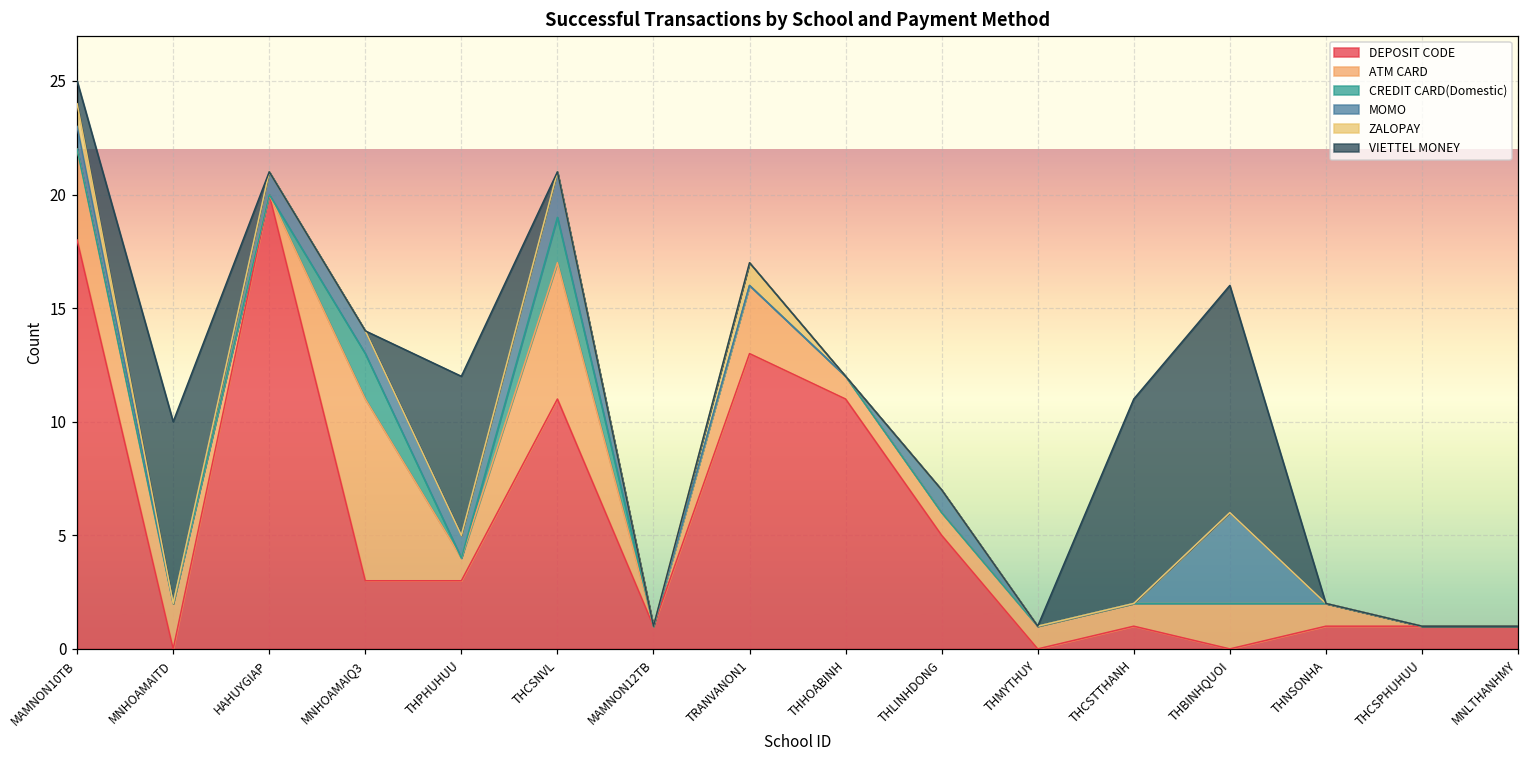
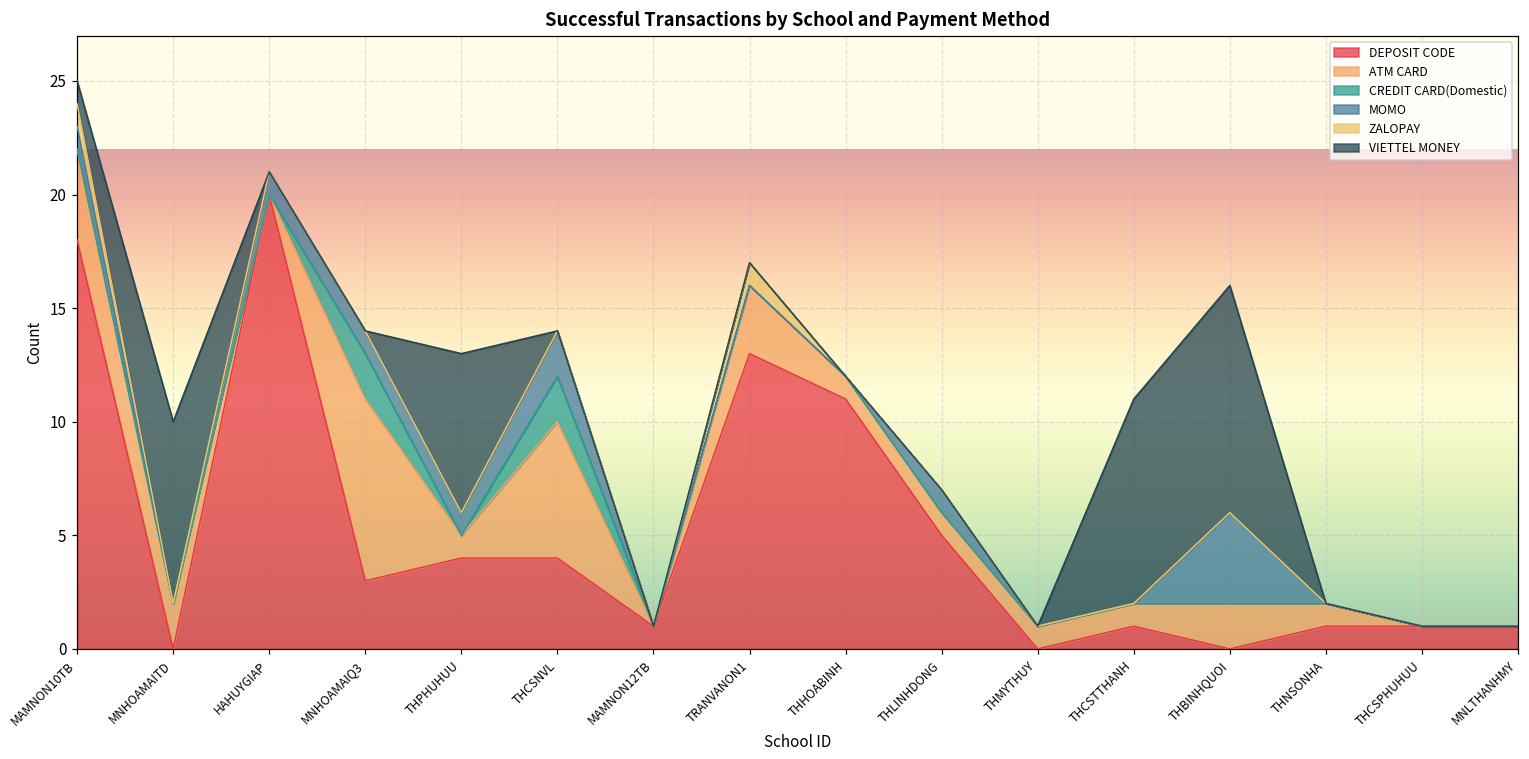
  {
    "DEPOSIT CODE": {
      "MAMNON10TB": 18,
      "MNHOAMAITD": 0,
      "MNHOAMAIQ3": 3,
-     "THPHUHUU": 3,
-     "THCSNVL": 11,
+     "THPHUHUU": 4,
+     "THCSNVL": 4,
      "TRANVANON1": 13,
      "THHOABINH": 11,
      "THLINHDONG": 5,
      "THMYTHUY": 0,
      "THCSTTHANH": 1,
      "THBINHQUOI": 0,
      "THNSONHA": 1
    },
    "VIETTEL MONEY": {
      "MAMNON10TB": 1,
      "MNHOAMAITD": 8,
      "THPHUHUU": 7,
      "THCSTTHANH": 9,
      "THBINHQUOI": 10
    }
  }
